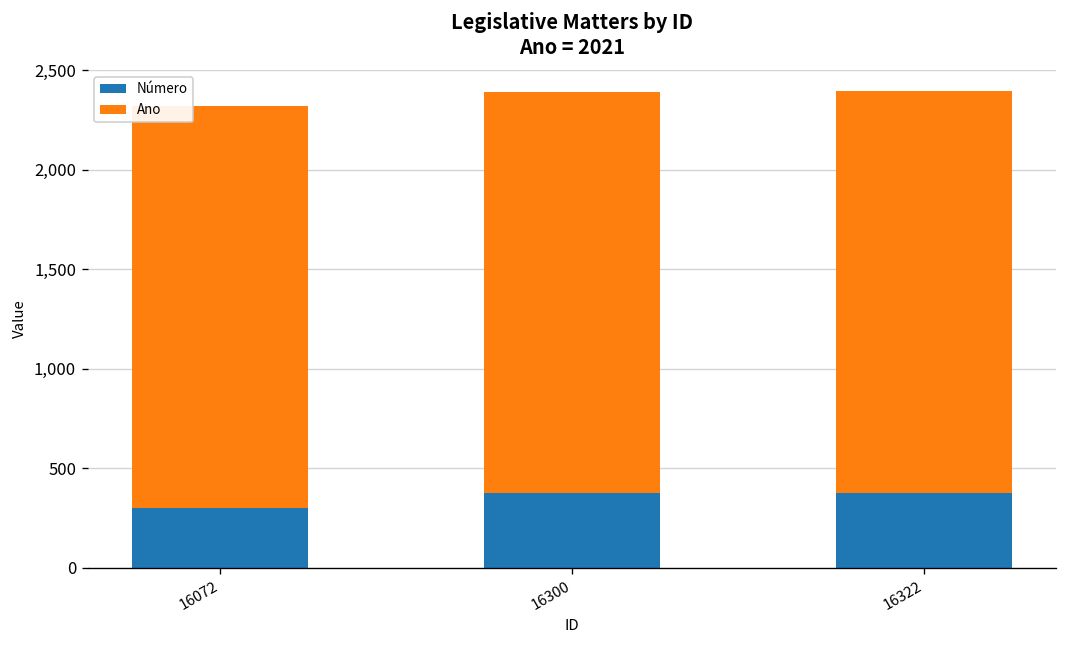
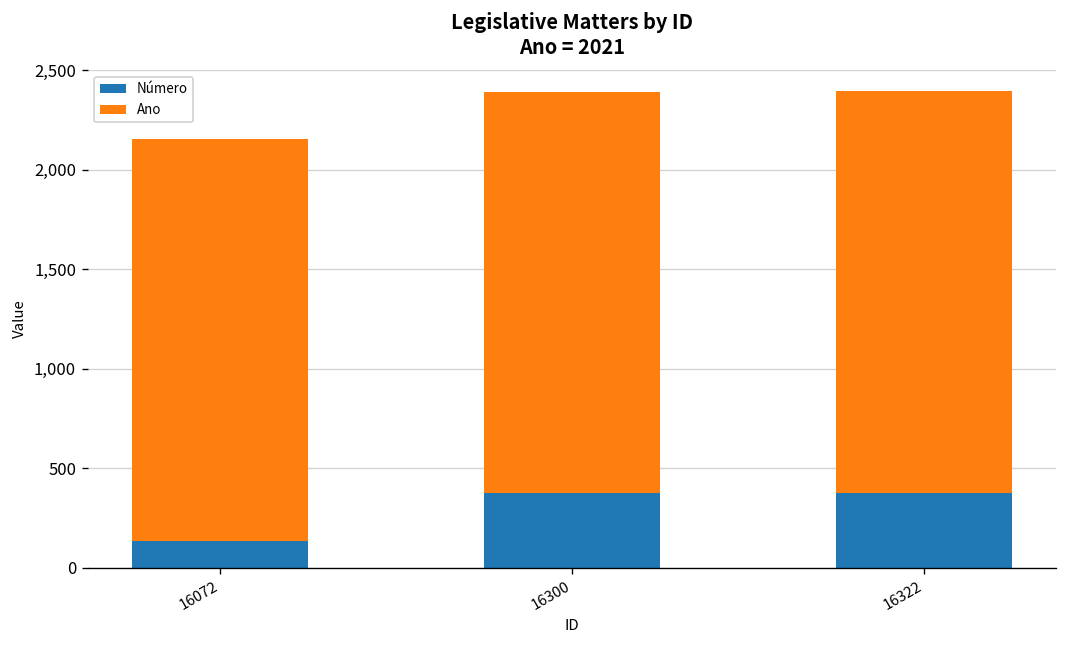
  {
    "Número": {
-     "16072": "300",
+     "16072": "140",
      "16300": "370",
      "16322": "380"
    },
    "Ano": {
      "16072": "2,020",
      "16300": "2,020",
      "16322": "2,020"
    }
  }
